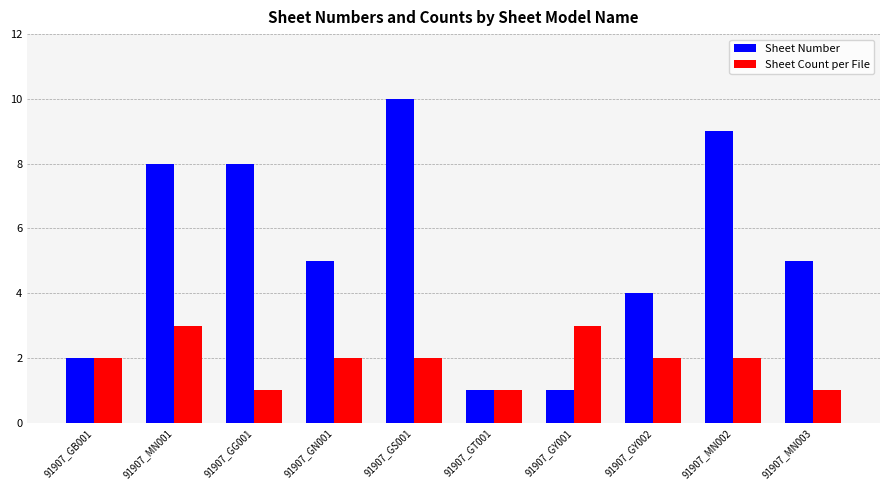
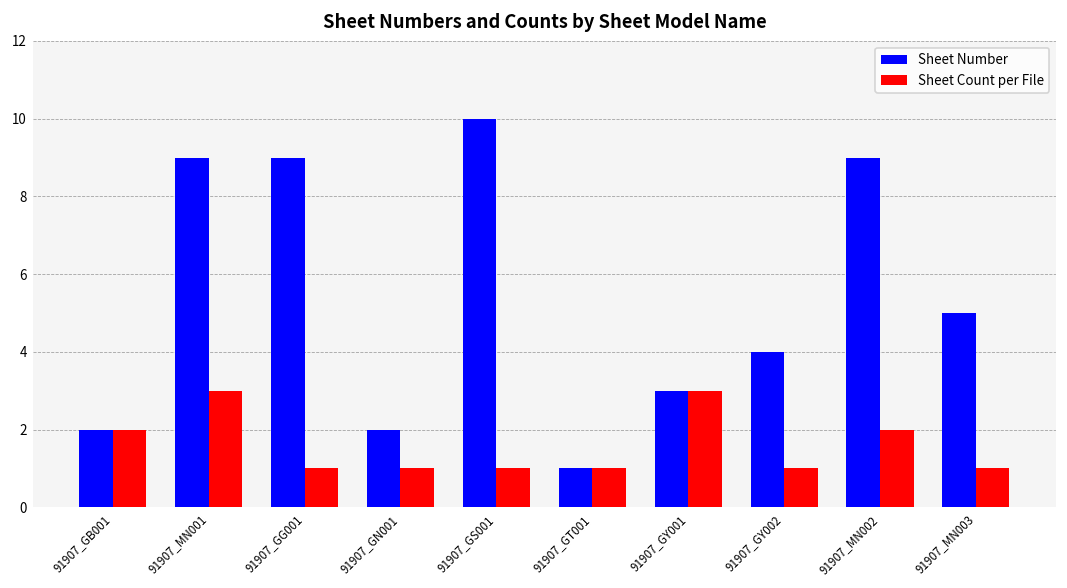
  {
    "Sheet Number": {
      "91907_GB001": 2,
-     "91907_MN001": 8,
-     "91907_GG001": 8,
-     "91907_GN001": 5,
+     "91907_MN001": 9,
+     "91907_GG001": 9,
+     "91907_GN001": 2,
      "91907_GS001": 10,
      "91907_GT001": 1,
-     "91907_GY001": 1,
+     "91907_GY001": 3,
      "91907_GY002": 4,
      "91907_MN002": 9,
      "91907_MN003": 5
    },
    "Sheet Count per File": {
      "91907_GB001": 2,
      "91907_MN001": 3,
      "91907_GG001": 1,
-     "91907_GN001": 2,
-     "91907_GS001": 2,
+     "91907_GN001": 1,
+     "91907_GS001": 1,
      "91907_GT001": 1,
      "91907_GY001": 3,
-     "91907_GY002": 2,
+     "91907_GY002": 1,
      "91907_MN002": 2,
      "91907_MN003": 1
    }
  }
